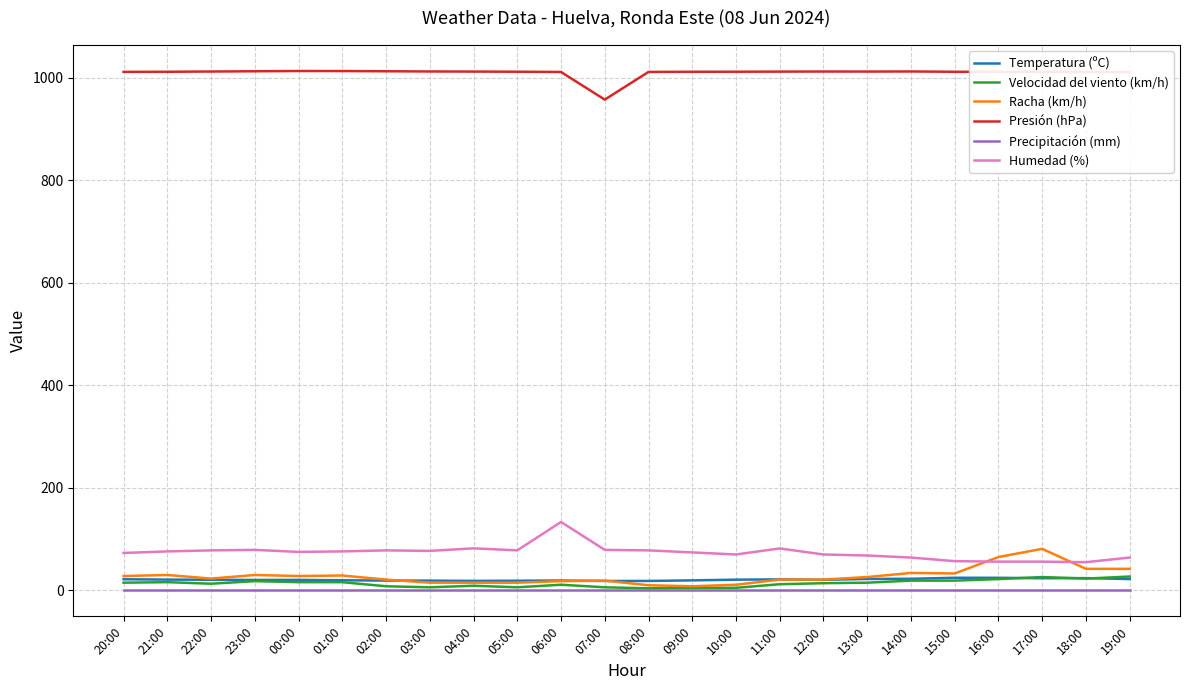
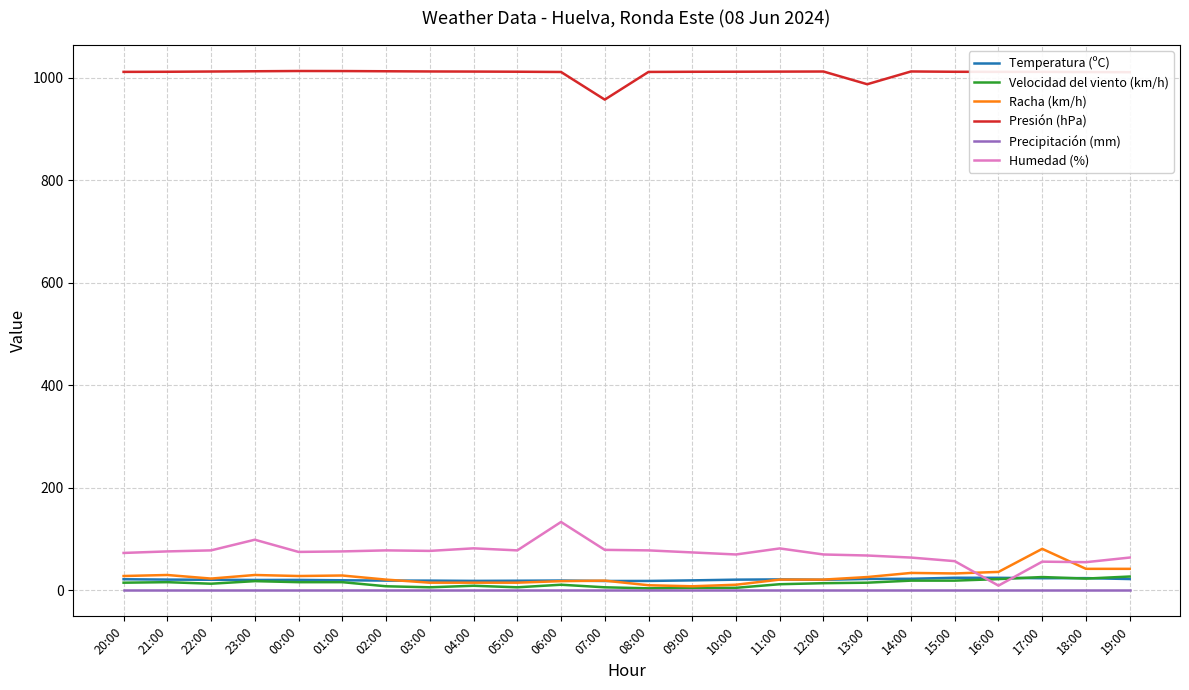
  {
    "Temperatura (ºC)": {
      "20:00": 20,
      "21:00": 20,
      "08:00": 20,
      "09:00": 20,
      "10:00": 20,
      "15:00": 20
    },
    "Velocidad del viento (km/h)": {
      "20:00": 20,
      "21:00": 20,
      "22:00": 10,
      "02:00": 10,
      "03:00": 10,
      "04:00": 10,
      "05:00": 10,
      "06:00": 10,
      "07:00": 10,
      "10:00": 10,
      "11:00": 10,
      "12:00": 10,
      "13:00": 20,
      "15:00": 20
    },
    "Racha (km/h)": {
      "20:00": 30,
      "21:00": 30,
      "23:00": 30,
      "00:00": 30,
      "01:00": 30,
      "08:00": 10,
      "10:00": 10,
      "14:00": 30,
      "15:00": 30,
-     "16:00": 70,
+     "16:00": 40,
      "17:00": 80,
      "18:00": 40,
      "19:00": 40
    },
    "Presión (hPa)": {
      "20:00": 1010,
      "21:00": 1010,
      "22:00": 1010,
      "23:00": 1010,
      "00:00": 1010,
      "01:00": 1010,
      "02:00": 1010,
      "03:00": 1010,
      "04:00": 1010,
      "05:00": 1010,
      "06:00": 1010,
      "07:00": 960,
      "08:00": 1010,
      "09:00": 1010,
      "10:00": 1010,
      "11:00": 1010,
      "12:00": 1010,
-     "13:00": 1010,
+     "13:00": 990,
      "14:00": 1010,
      "15:00": 1010
    },
    "Precipitación (mm)": {
      "20:00": 0,
      "21:00": 0,
      "22:00": 0,
      "23:00": 0,
      "00:00": 0,
      "01:00": 0,
      "02:00": 0,
      "03:00": 0,
      "04:00": 0,
      "05:00": 0,
      "06:00": 0,
      "07:00": 0,
      "09:00": 0,
      "10:00": 0,
      "11:00": 0,
      "12:00": 0,
      "13:00": 0,
      "14:00": 0,
      "15:00": 0,
      "16:00": 0,
      "17:00": 0,
      "18:00": 0,
      "19:00": 0
    },
    "Humedad (%)": {
      "20:00": 70,
      "21:00": 80,
      "22:00": 80,
-     "23:00": 80,
+     "23:00": 100,
      "00:00": 80,
      "01:00": 80,
      "02:00": 80,
      "03:00": 80,
      "04:00": 80,
      "05:00": 80,
      "06:00": 130,
      "07:00": 80,
      "08:00": 80,
      "09:00": 70,
      "10:00": 70,
      "11:00": 80,
      "12:00": 70,
      "13:00": 70,
      "14:00": 60,
      "15:00": 60,
-     "16:00": 60,
+     "16:00": 10,
      "17:00": 60,
      "18:00": 60,
      "19:00": 60
    }
  }
